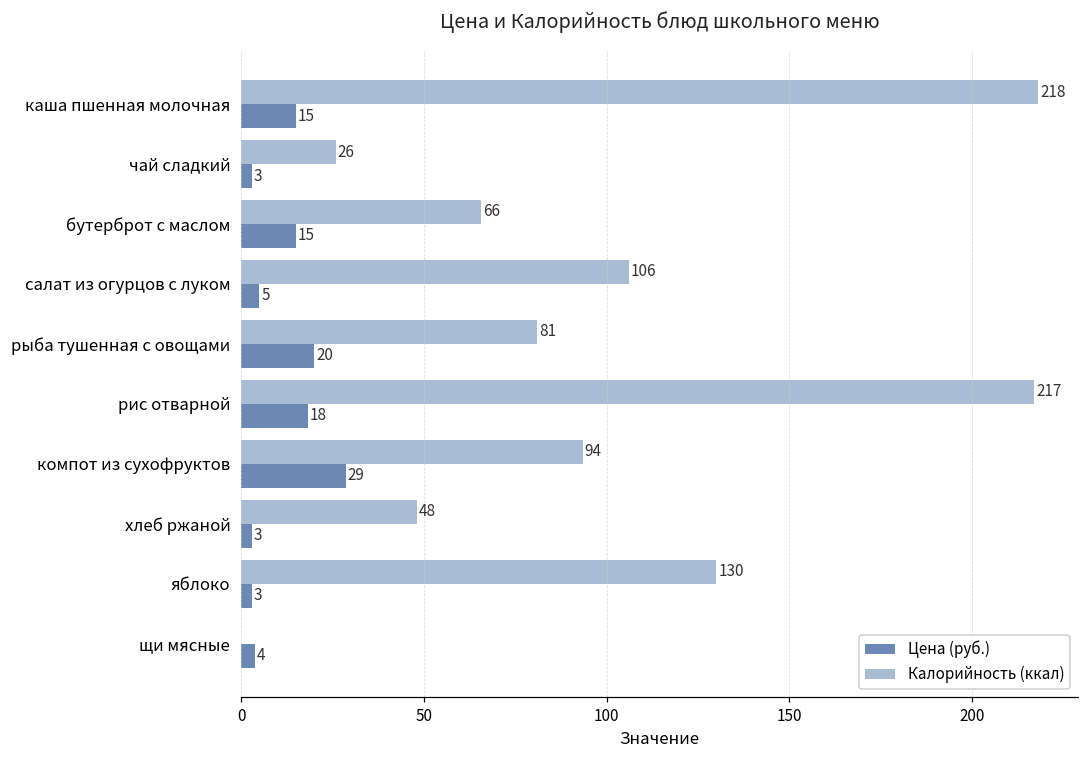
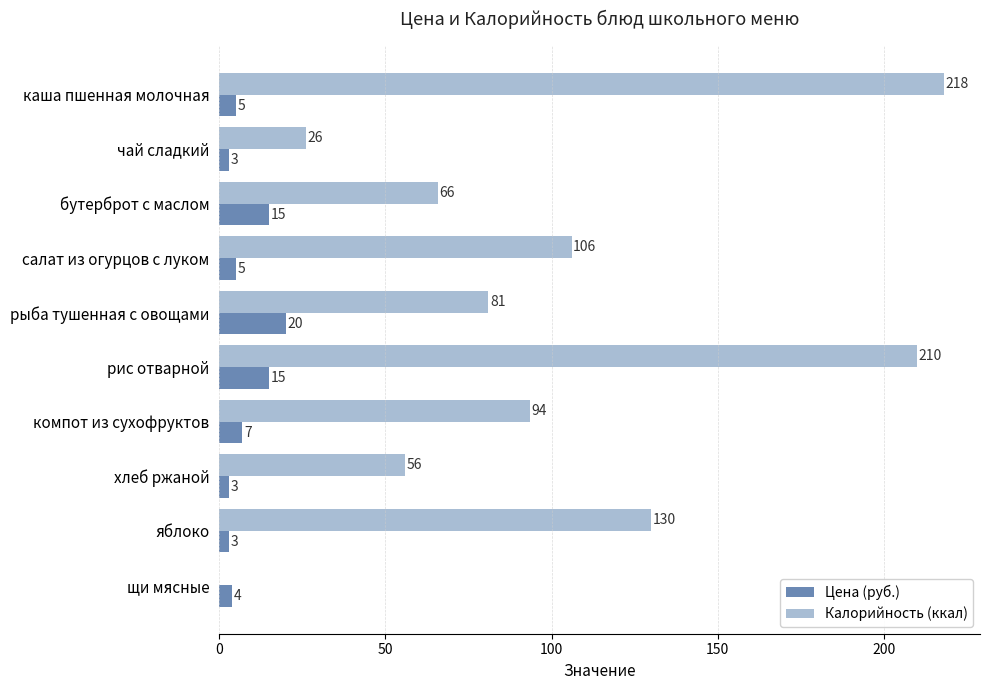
  {
    "Цена (руб.)": {
-     "каша пшенная молочная": 15,
+     "каша пшенная молочная": 5,
      "чай сладкий": 3,
      "бутерброт с маслом": 15,
      "салат из огурцов с луком": 5,
      "рыба тушенная с овощами": 20,
-     "рис отварной": 18,
-     "компот из сухофруктов": 29,
+     "рис отварной": 15,
+     "компот из сухофруктов": 7,
      "хлеб ржаной": 3,
      "яблоко": 3,
      "щи мясные": 4
    },
    "Калорийность (ккал)": {
      "каша пшенная молочная": 218,
      "чай сладкий": 26,
      "бутерброт с маслом": 66,
      "салат из огурцов с луком": 106,
      "рыба тушенная с овощами": 81,
-     "рис отварной": 217,
+     "рис отварной": 210,
      "компот из сухофруктов": 94,
-     "хлеб ржаной": 48,
+     "хлеб ржаной": 56,
      "яблоко": 130
    }
  }
